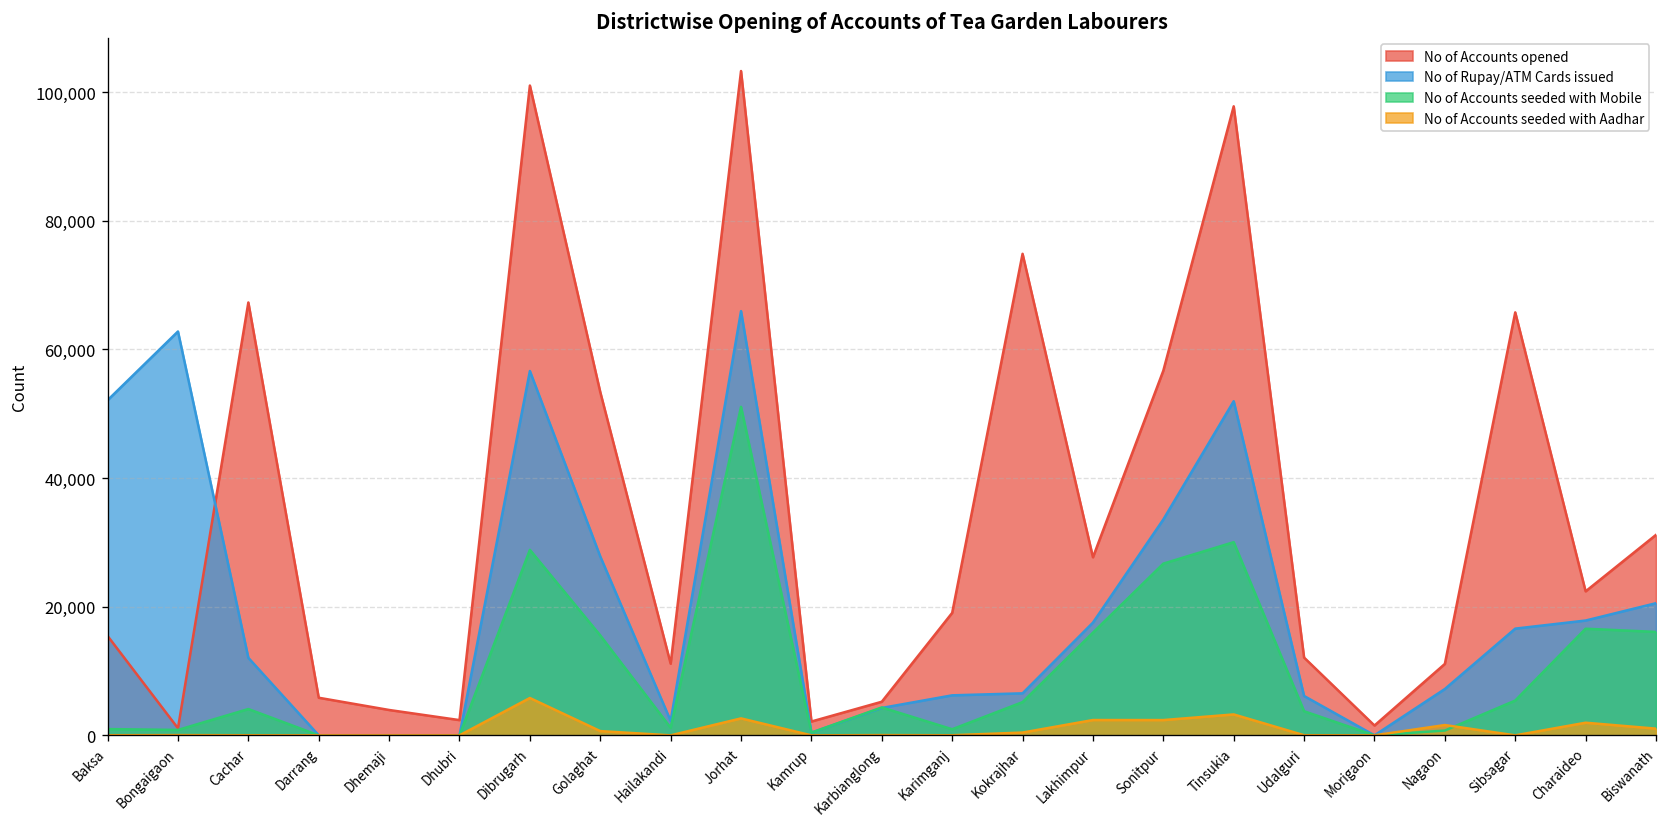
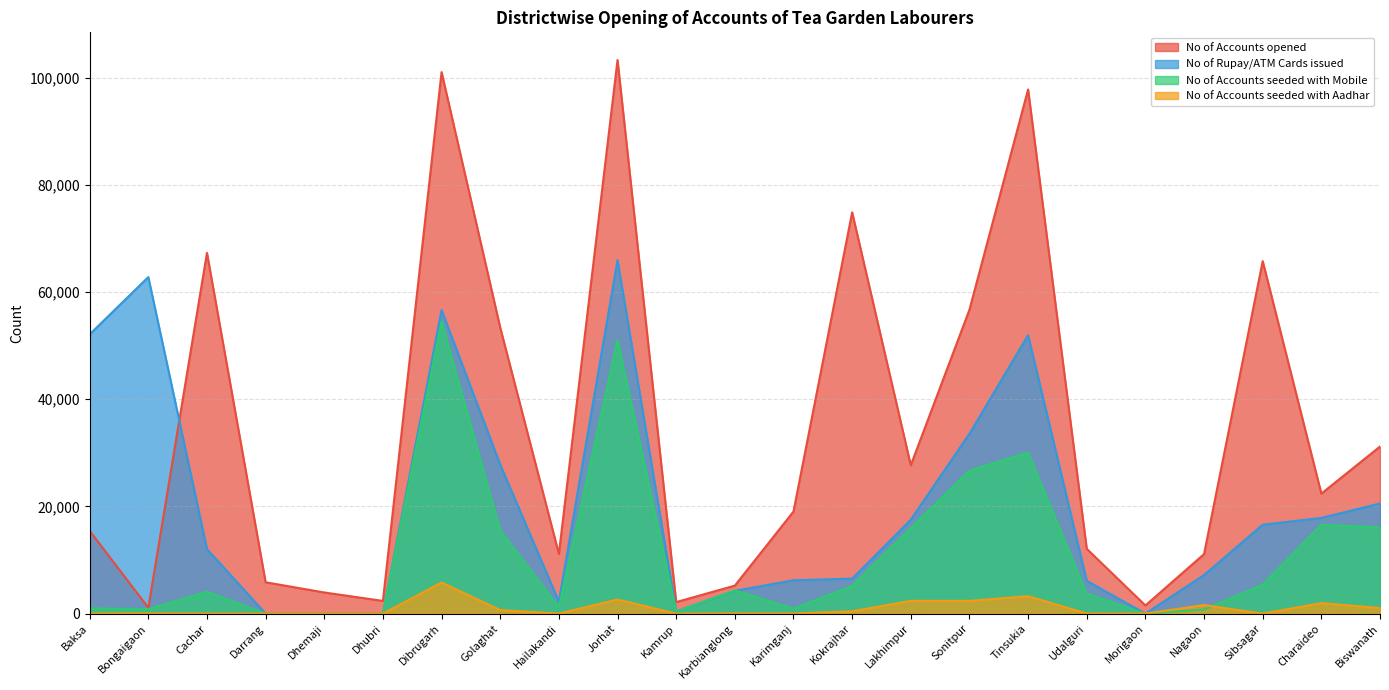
  {
    "No of Accounts opened": {
      "Baksa": "15,000",
      "Cachar": "67,000",
      "Darrang": "6,000",
      "Dhemaji": "4,000",
      "Dhubri": "2,000",
      "Dibrugarh": "101,000",
      "Golaghat": "53,000",
      "Hailakandi": "11,000",
      "Jorhat": "103,000",
      "Kamrup": "2,000",
      "Karbianglong": "5,000",
      "Karimganj": "19,000",
      "Kokrajhar": "75,000",
      "Lakhimpur": "28,000",
      "Sonitpur": "57,000",
      "Tinsukia": "98,000",
      "Udalguri": "12,000",
      "Morigaon": "2,000",
      "Nagaon": "11,000",
      "Sibsagar": "66,000",
      "Charaideo": "22,000",
      "Biswanath": "31,000"
    },
    "No of Rupay/ATM Cards issued": {
      "Baksa": "52,000",
      "Bongaigaon": "63,000",
      "Cachar": "12,000",
      "Dibrugarh": "57,000",
      "Golaghat": "28,000",
      "Hailakandi": "2,000",
      "Jorhat": "66,000",
      "Karimganj": "6,000",
      "Kokrajhar": "7,000",
      "Lakhimpur": "18,000",
      "Sonitpur": "34,000",
      "Tinsukia": "52,000",
      "Udalguri": "6,000",
      "Nagaon": "7,000",
      "Sibsagar": "17,000",
      "Charaideo": "18,000",
      "Biswanath": "21,000"
    },
    "No of Accounts seeded with Mobile": {
      "Baksa": "1,000",
      "Cachar": "4,000",
-     "Dibrugarh": "29,000",
+     "Dibrugarh": "55,000",
      "Golaghat": "16,000",
      "Hailakandi": "1,000",
      "Jorhat": "51,000",
      "Karimganj": "1,000",
      "Kokrajhar": "5,000",
      "Lakhimpur": "16,000",
      "Sonitpur": "27,000",
      "Tinsukia": "30,000",
      "Udalguri": "4,000",
      "Nagaon": "1,000",
      "Sibsagar": "5,000",
      "Charaideo": "17,000",
      "Biswanath": "16,000"
    },
    "No of Accounts seeded with Aadhar": {
      "Baksa": "0",
      "Bongaigaon": "0",
      "Cachar": "0",
      "Dibrugarh": "6,000",
      "Golaghat": "1,000",
      "Hailakandi": "0",
      "Jorhat": "3,000",
      "Karbianglong": "0",
      "Karimganj": "0",
      "Kokrajhar": "0",
      "Lakhimpur": "2,000",
      "Sonitpur": "2,000",
      "Tinsukia": "3,000",
      "Udalguri": "0",
      "Nagaon": "2,000",
      "Sibsagar": "0",
      "Charaideo": "2,000",
      "Biswanath": "1,000"
    }
  }
